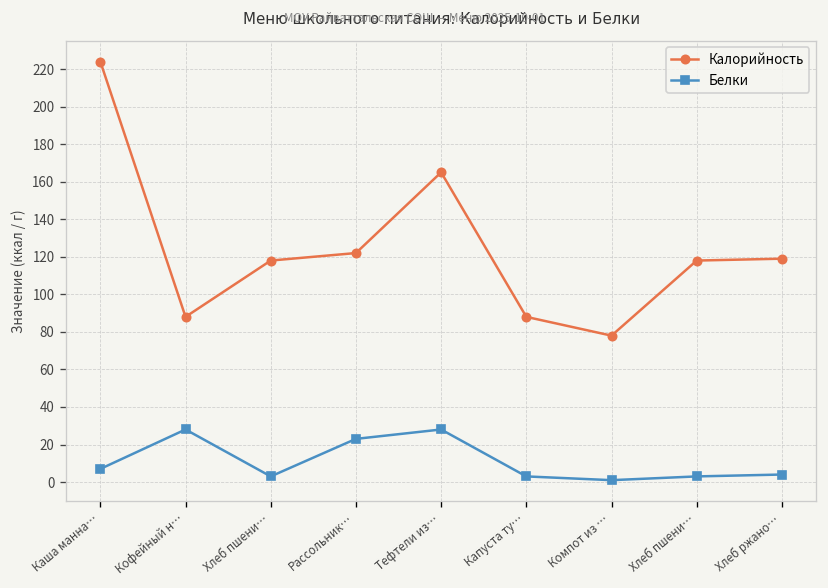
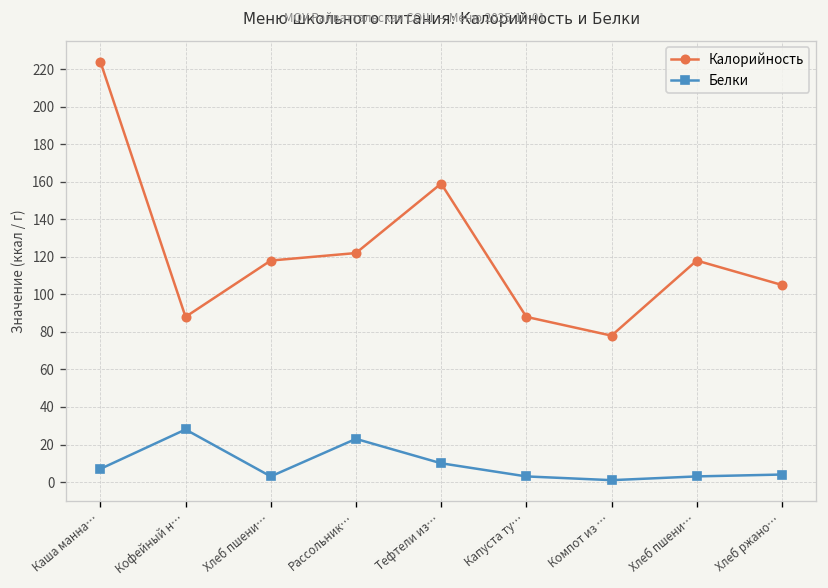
  {
    "Калорийность": {
      "Каша манна…": 224,
      "Кофейный н…": 88,
      "Рассольник…": 122,
-     "Тефтели из…": 165,
+     "Тефтели из…": 159,
      "Капуста ту…": 88,
      "Компот из …": 78,
-     "Хлеб ржано…": 119
+     "Хлеб ржано…": 105
    },
    "Белки": {
      "Каша манна…": 7,
      "Кофейный н…": 28,
      "Рассольник…": 23,
-     "Тефтели из…": 28,
+     "Тефтели из…": 10,
      "Капуста ту…": 3,
      "Компот из …": 1,
      "Хлеб ржано…": 4
    }
  }
